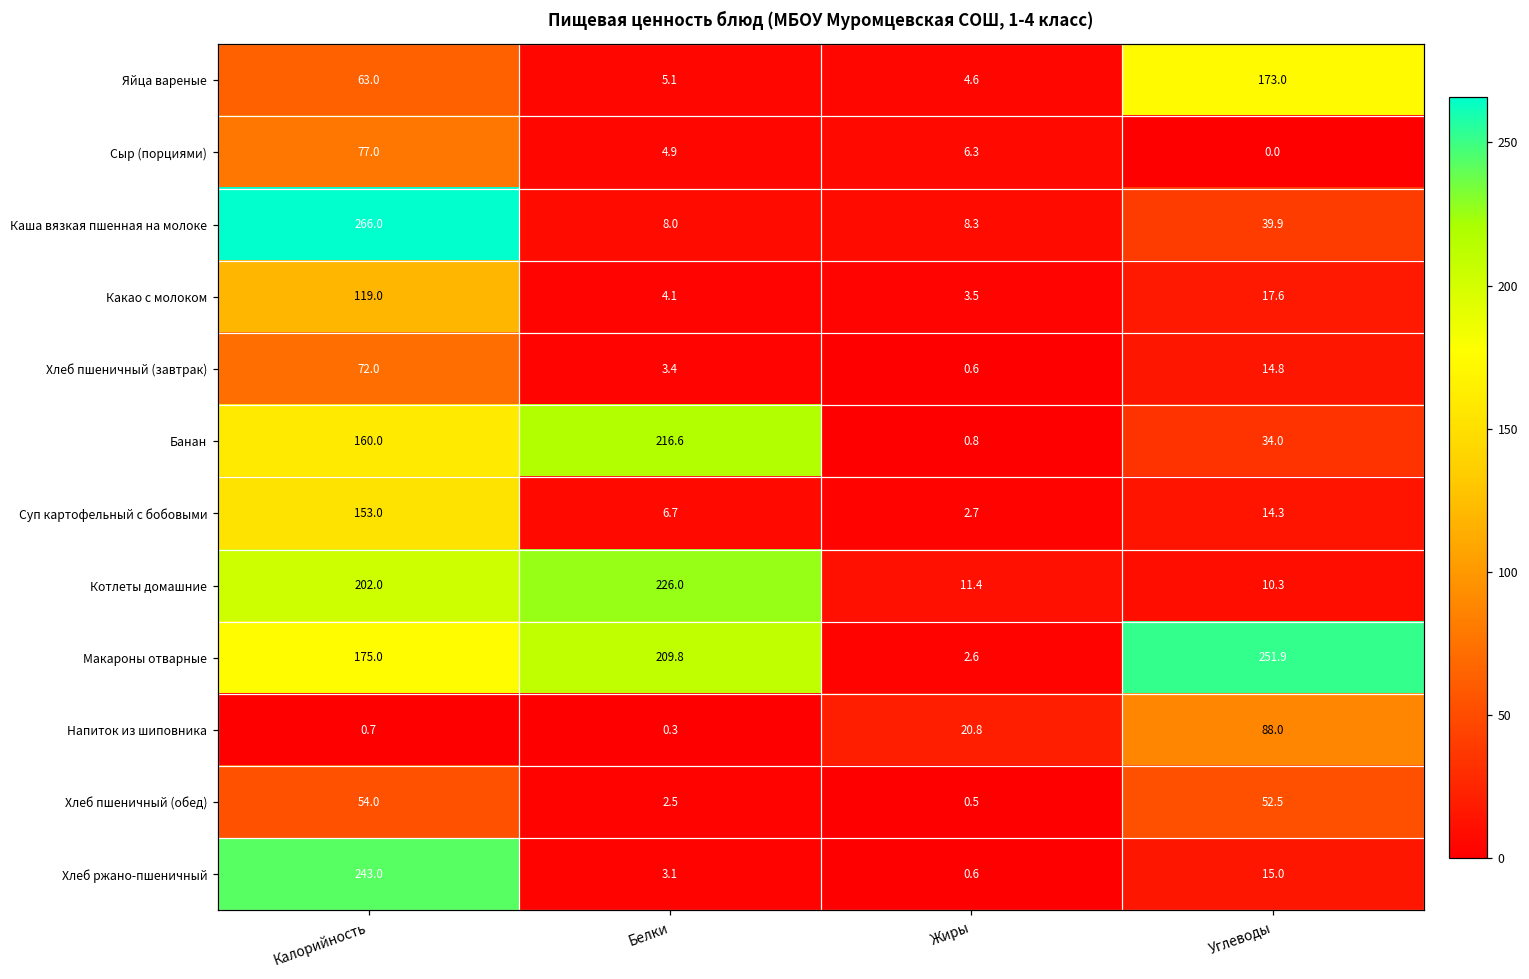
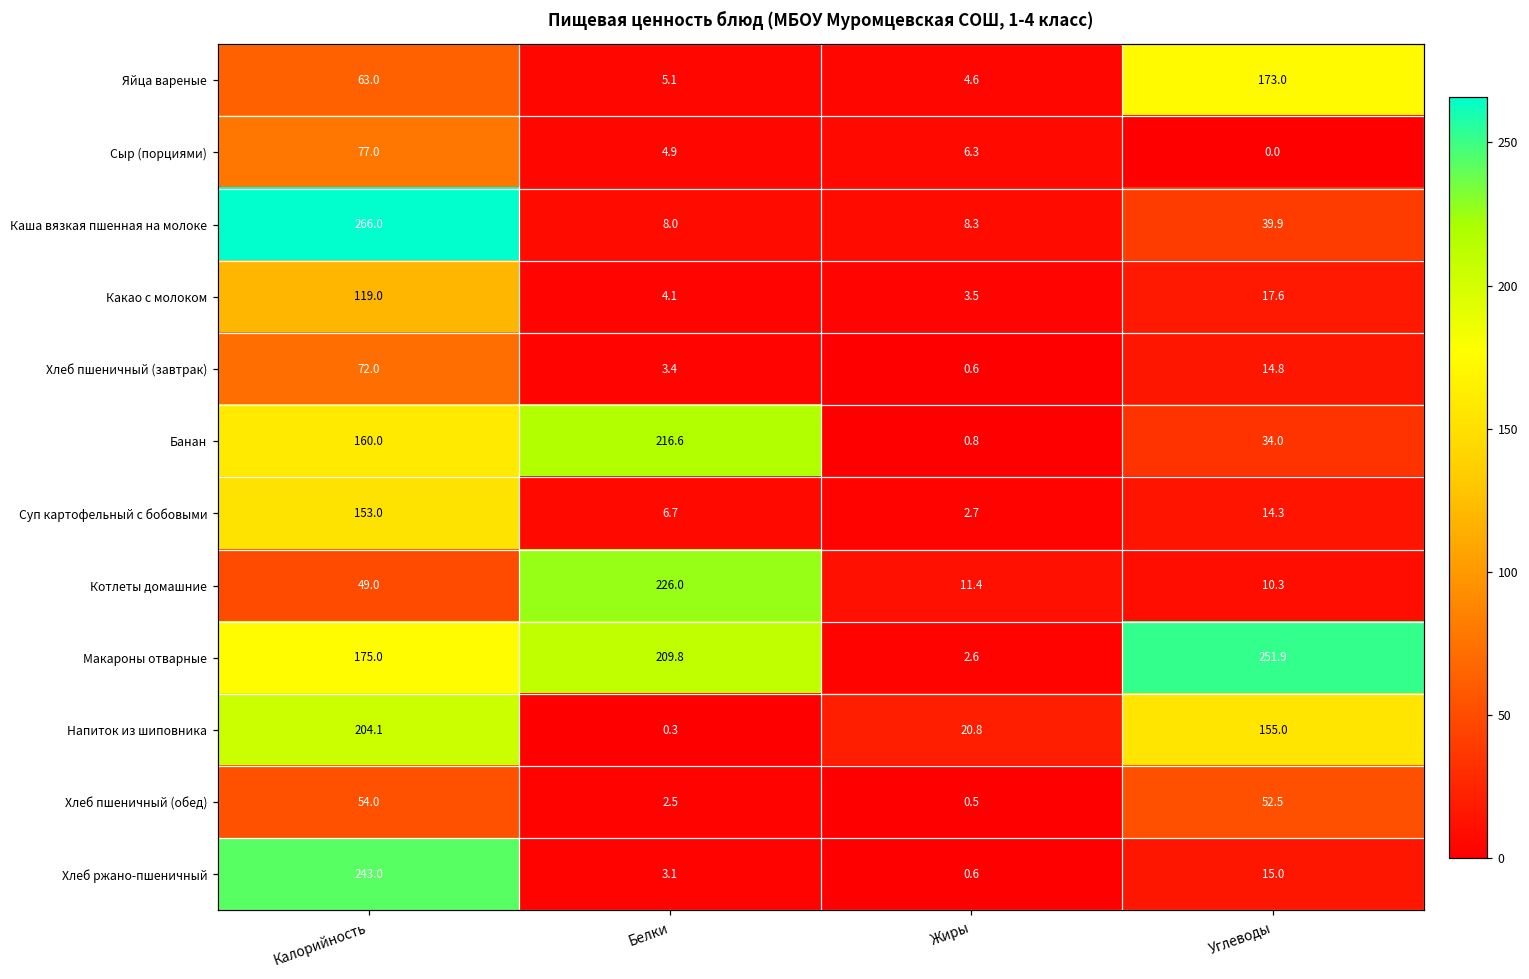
  {
    "Яйца вареные": {
      "Калорийность": 63.0,
      "Белки": 5.1,
      "Жиры": 4.6,
      "Углеводы": 173.0
    },
    "Сыр (порциями)": {
      "Калорийность": 77.0,
      "Белки": 4.9,
      "Жиры": 6.3,
      "Углеводы": 0.0
    },
    "Каша вязкая пшенная на молоке": {
      "Калорийность": 266.0,
      "Белки": 8.0,
      "Жиры": 8.3,
      "Углеводы": 39.9
    },
    "Какао с молоком": {
      "Калорийность": 119.0,
      "Белки": 4.1,
      "Жиры": 3.5,
      "Углеводы": 17.6
    },
    "Хлеб пшеничный (завтрак)": {
      "Калорийность": 72.0,
      "Белки": 3.4,
      "Жиры": 0.6,
      "Углеводы": 14.8
    },
    "Банан": {
      "Калорийность": 160.0,
      "Белки": 216.6,
      "Жиры": 0.8,
      "Углеводы": 34.0
    },
    "Суп картофельный с бобовыми": {
      "Калорийность": 153.0,
      "Белки": 6.7,
      "Жиры": 2.7,
      "Углеводы": 14.3
    },
    "Котлеты домашние": {
-     "Калорийность": 202.0,
+     "Калорийность": 49.0,
      "Белки": 226.0,
      "Жиры": 11.4,
      "Углеводы": 10.3
    },
    "Макароны отварные": {
      "Калорийность": 175.0,
      "Белки": 209.8,
      "Жиры": 2.6,
      "Углеводы": 251.9
    },
    "Напиток из шиповника": {
-     "Калорийность": 0.7,
+     "Калорийность": 204.1,
      "Белки": 0.3,
      "Жиры": 20.8,
-     "Углеводы": 88.0
+     "Углеводы": 155.0
    },
    "Хлеб пшеничный (обед)": {
      "Калорийность": 54.0,
      "Белки": 2.5,
      "Жиры": 0.5,
      "Углеводы": 52.5
    },
    "Хлеб ржано-пшеничный": {
      "Калорийность": 243.0,
      "Белки": 3.1,
      "Жиры": 0.6,
      "Углеводы": 15.0
    }
  }
